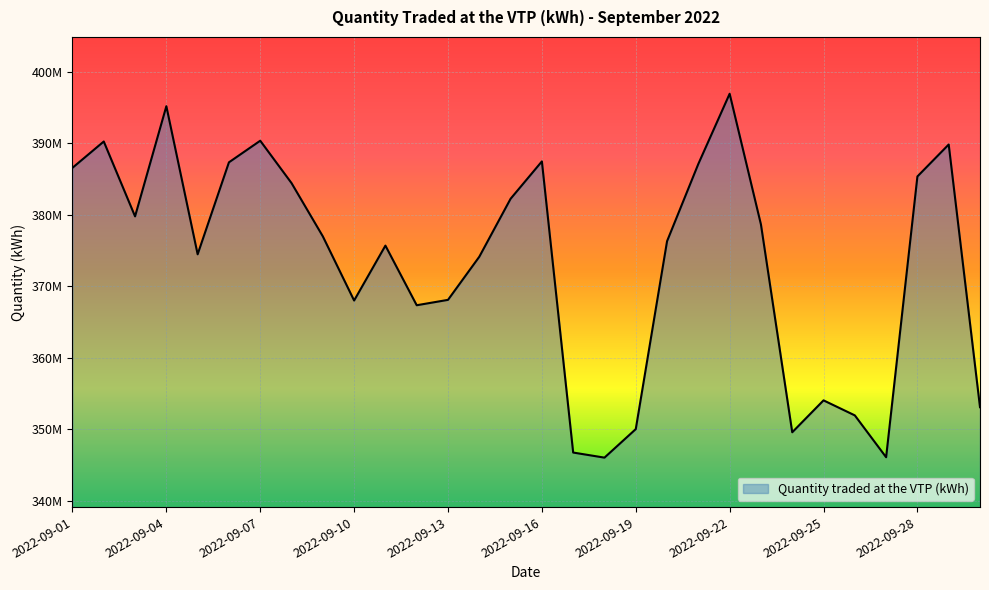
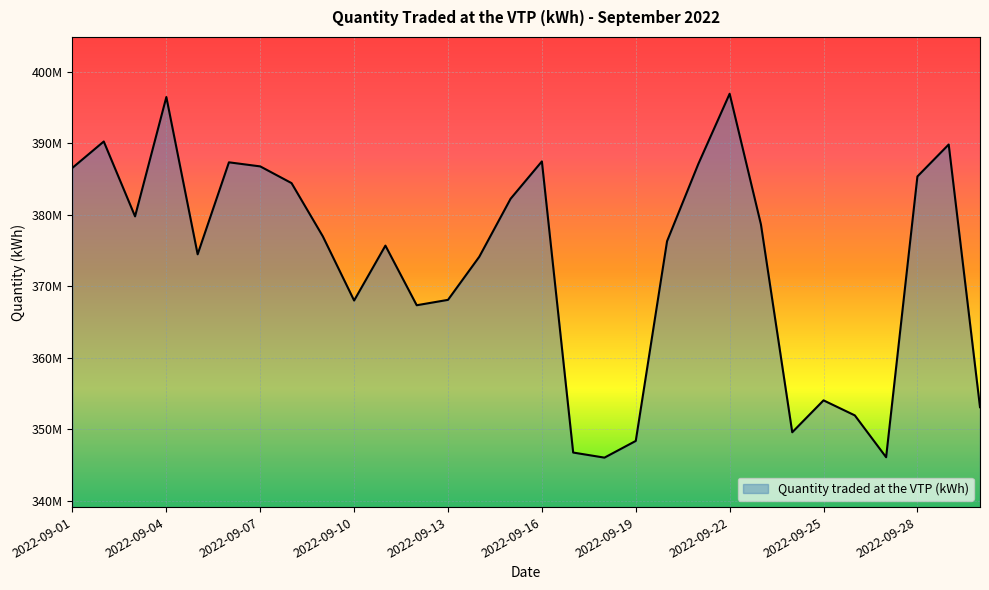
  {
    "2022-09-01": 387000000,
-   "2022-09-04": 395000000,
-   "2022-09-07": 390000000,
+   "2022-09-04": 396000000,
+   "2022-09-07": 387000000,
    "2022-09-10": 368000000,
    "2022-09-13": 368000000,
    "2022-09-16": 387000000,
-   "2022-09-19": 350000000,
+   "2022-09-19": 348000000,
    "2022-09-22": 397000000,
    "2022-09-25": 354000000,
    "2022-09-28": 385000000
  }
